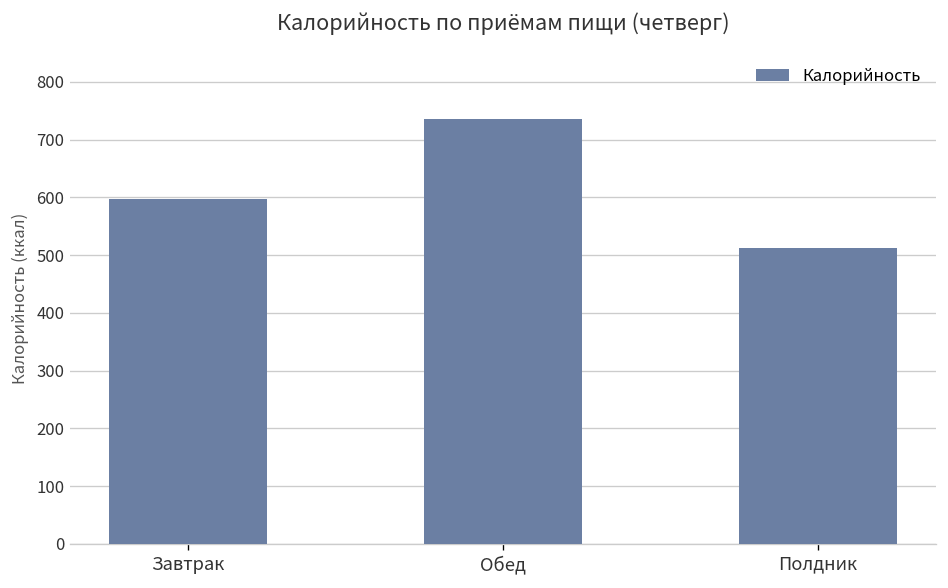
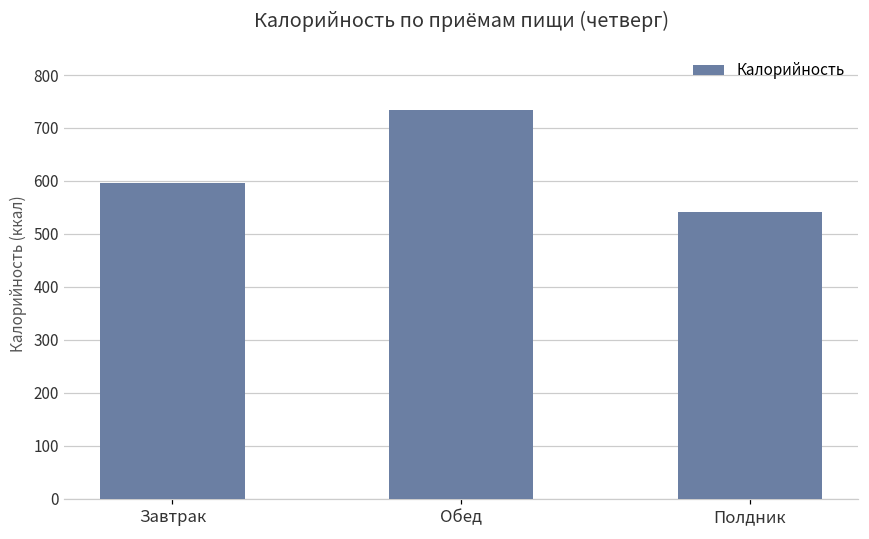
  {
    "Завтрак": 600,
    "Обед": 730,
-   "Полдник": 510
+   "Полдник": 540
  }
